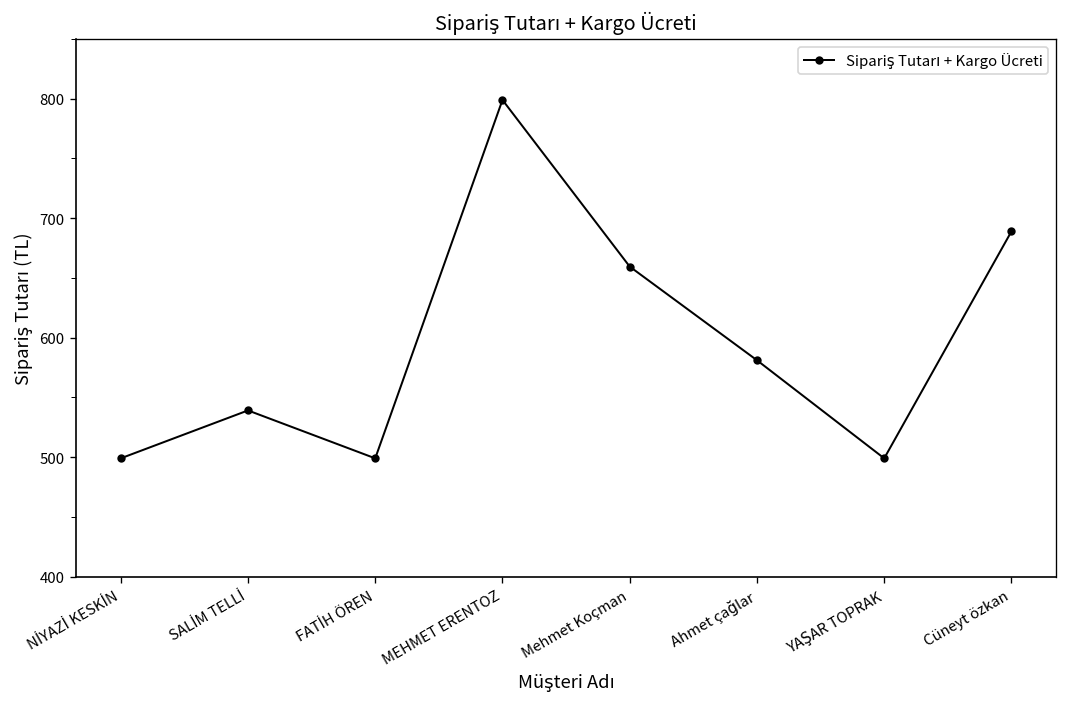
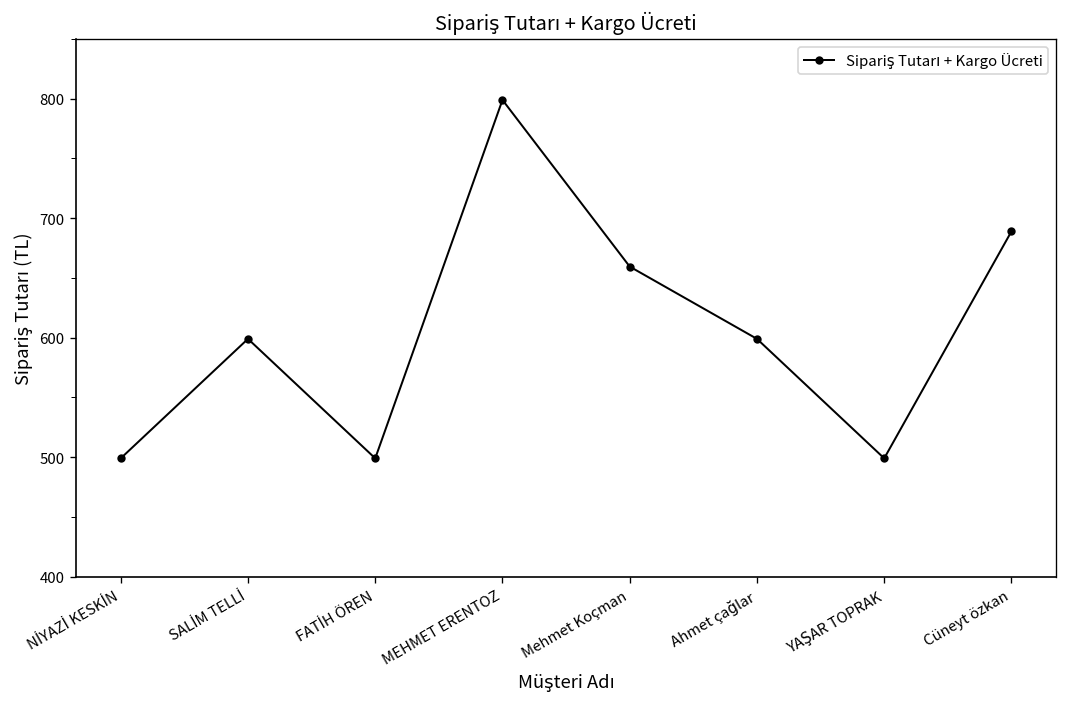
  {
    "NİYAZİ KESKİN": 500,
-   "SALİM TELLİ": 540,
+   "SALİM TELLİ": 600,
    "FATİH ÖREN": 500,
    "MEHMET ERENTOZ": 800,
    "Mehmet Koçman": 660,
-   "Ahmet çağlar": 580,
+   "Ahmet çağlar": 600,
    "YAŞAR TOPRAK": 500,
    "Cüneyt özkan": 690
  }
